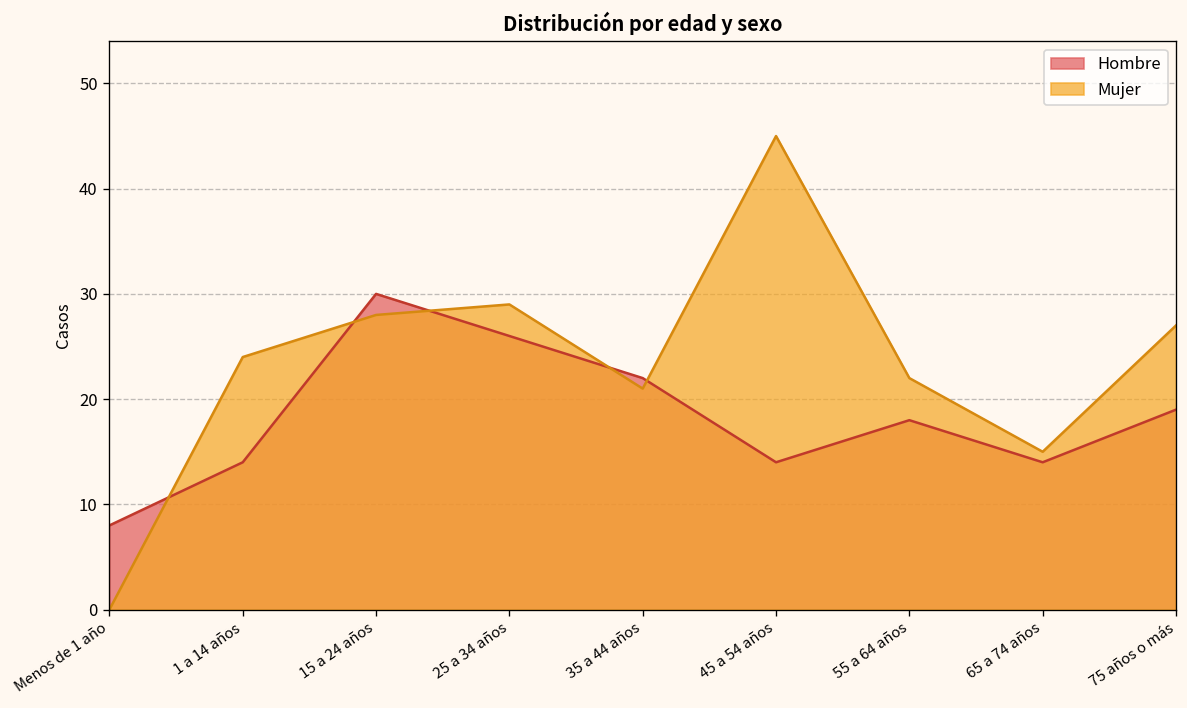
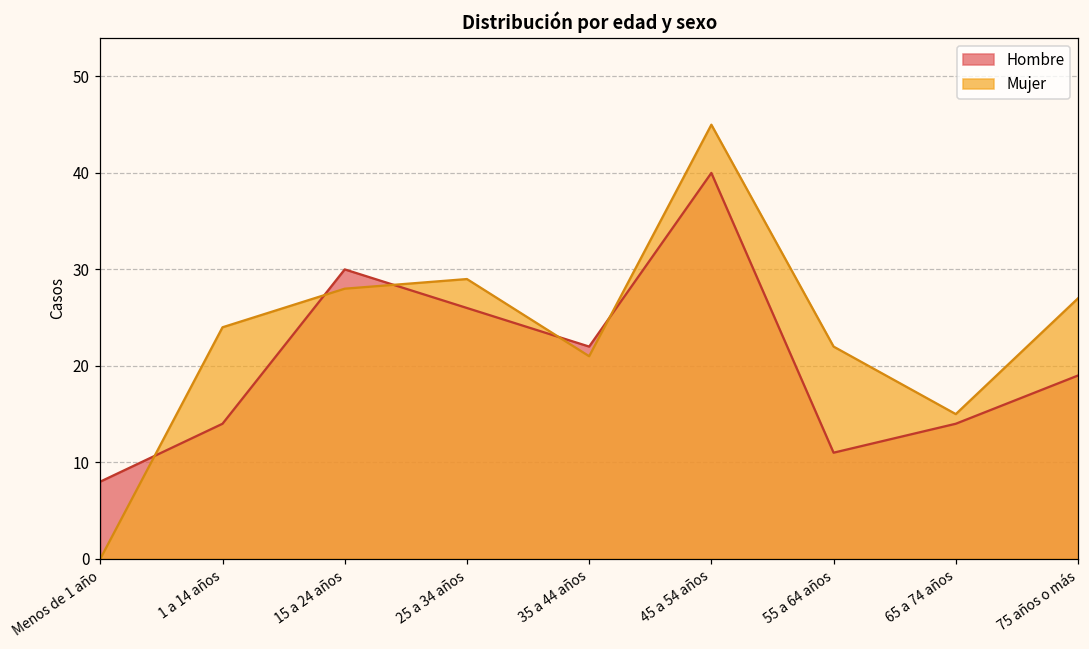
  {
    "Hombre": {
      "Menos de 1 año": 8,
      "1 a 14 años": 14,
      "15 a 24 años": 30,
      "25 a 34 años": 26,
      "35 a 44 años": 22,
-     "45 a 54 años": 14,
-     "55 a 64 años": 18,
+     "45 a 54 años": 40,
+     "55 a 64 años": 11,
      "65 a 74 años": 14,
      "75 años o más": 19
    },
    "Mujer": {
      "Menos de 1 año": 0,
      "1 a 14 años": 24,
      "15 a 24 años": 28,
      "25 a 34 años": 29,
      "35 a 44 años": 21,
      "45 a 54 años": 45,
      "55 a 64 años": 22,
      "65 a 74 años": 15,
      "75 años o más": 27
    }
  }
